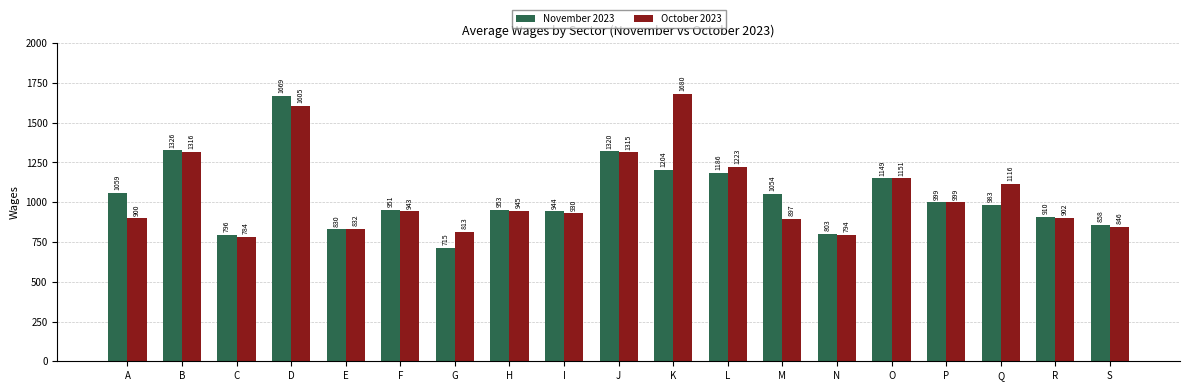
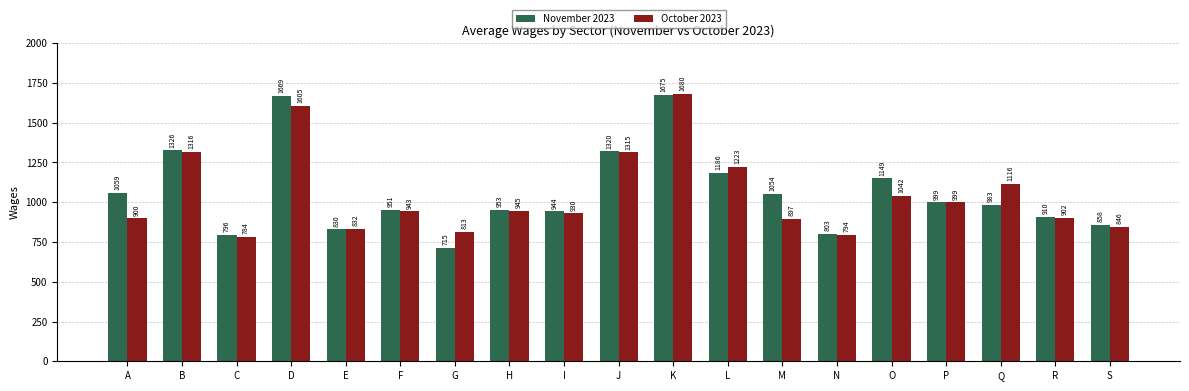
  {
    "November 2023": {
      "A": 1059,
      "B": 1326,
      "C": 796,
      "D": 1669,
      "E": 830,
      "F": 951,
      "G": 715,
      "H": 953,
      "I": 944,
      "J": 1320,
-     "K": 1204,
+     "K": 1675,
      "L": 1186,
      "M": 1054,
      "N": 803,
      "O": 1149,
      "P": 999,
      "Q": 983,
      "R": 910,
      "S": 858
    },
    "October 2023": {
      "A": 900,
      "B": 1316,
      "C": 784,
      "D": 1605,
      "E": 832,
      "F": 943,
      "G": 813,
      "H": 945,
      "I": 930,
      "J": 1315,
      "K": 1680,
      "L": 1223,
      "M": 897,
      "N": 794,
-     "O": 1151,
+     "O": 1042,
      "P": 999,
      "Q": 1116,
      "R": 902,
      "S": 846
    }
  }
